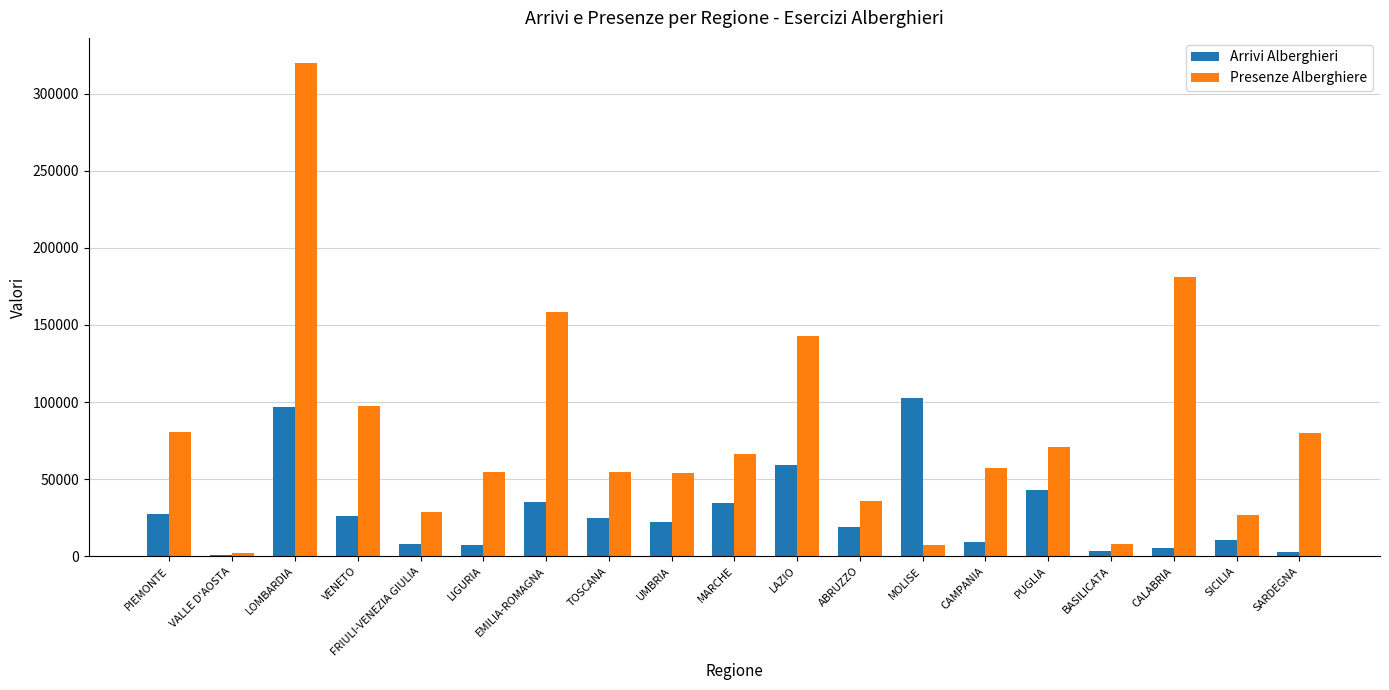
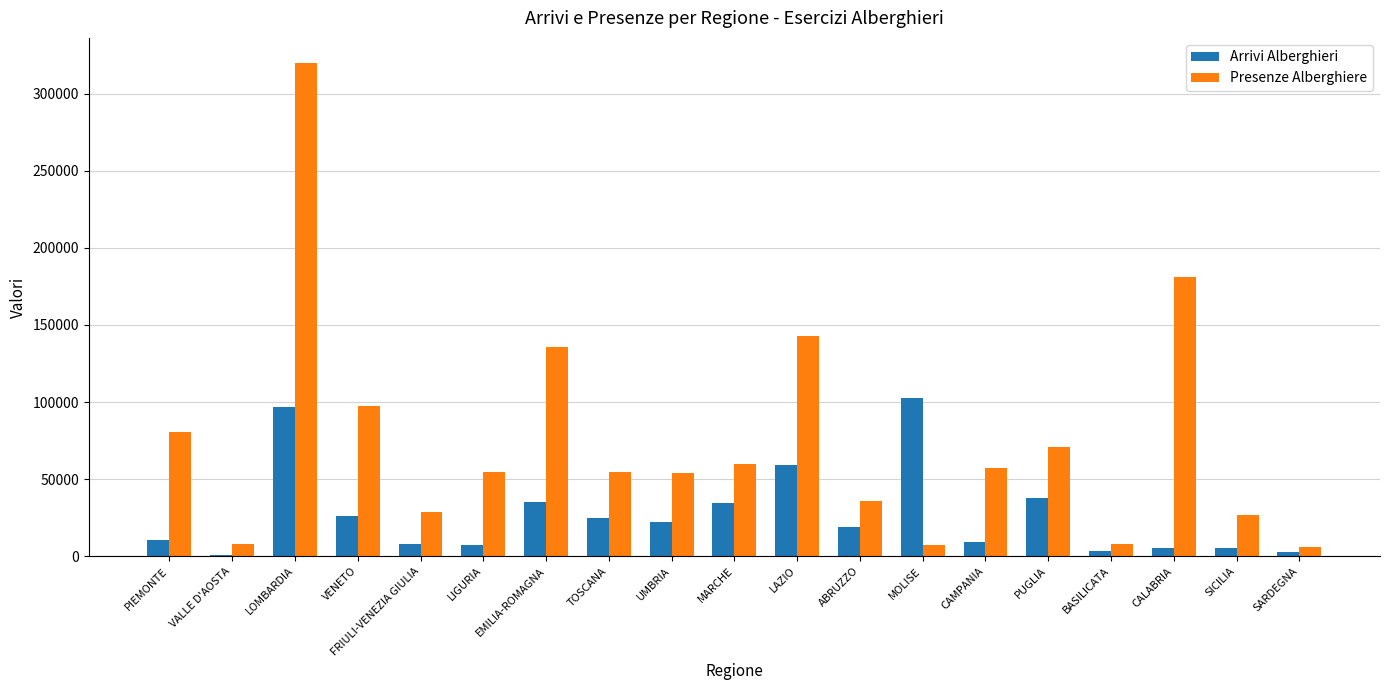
  {
    "Arrivi Alberghieri": {
-     "PIEMONTE": 27000,
+     "PIEMONTE": 11000,
      "LOMBARDIA": 96000,
      "VENETO": 26000,
      "FRIULI-VENEZIA GIULIA": 8000,
      "LIGURIA": 7000,
      "EMILIA-ROMAGNA": 35000,
      "TOSCANA": 25000,
      "UMBRIA": 22000,
      "MARCHE": 35000,
      "LAZIO": 59000,
      "ABRUZZO": 19000,
      "MOLISE": 102000,
      "CAMPANIA": 9000,
-     "PUGLIA": 43000,
+     "PUGLIA": 38000,
      "BASILICATA": 3000,
      "CALABRIA": 5000,
-     "SICILIA": 11000,
+     "SICILIA": 5000,
      "SARDEGNA": 3000
    },
    "Presenze Alberghiere": {
      "PIEMONTE": 81000,
-     "VALLE D'AOSTA": 2000,
+     "VALLE D'AOSTA": 8000,
      "LOMBARDIA": 320000,
      "VENETO": 97000,
      "FRIULI-VENEZIA GIULIA": 29000,
      "LIGURIA": 55000,
-     "EMILIA-ROMAGNA": 158000,
+     "EMILIA-ROMAGNA": 136000,
      "TOSCANA": 55000,
      "UMBRIA": 54000,
-     "MARCHE": 67000,
+     "MARCHE": 60000,
      "LAZIO": 143000,
      "ABRUZZO": 36000,
      "MOLISE": 7000,
      "CAMPANIA": 57000,
      "PUGLIA": 71000,
      "BASILICATA": 8000,
      "CALABRIA": 181000,
      "SICILIA": 27000,
-     "SARDEGNA": 80000
+     "SARDEGNA": 6000
    }
  }
